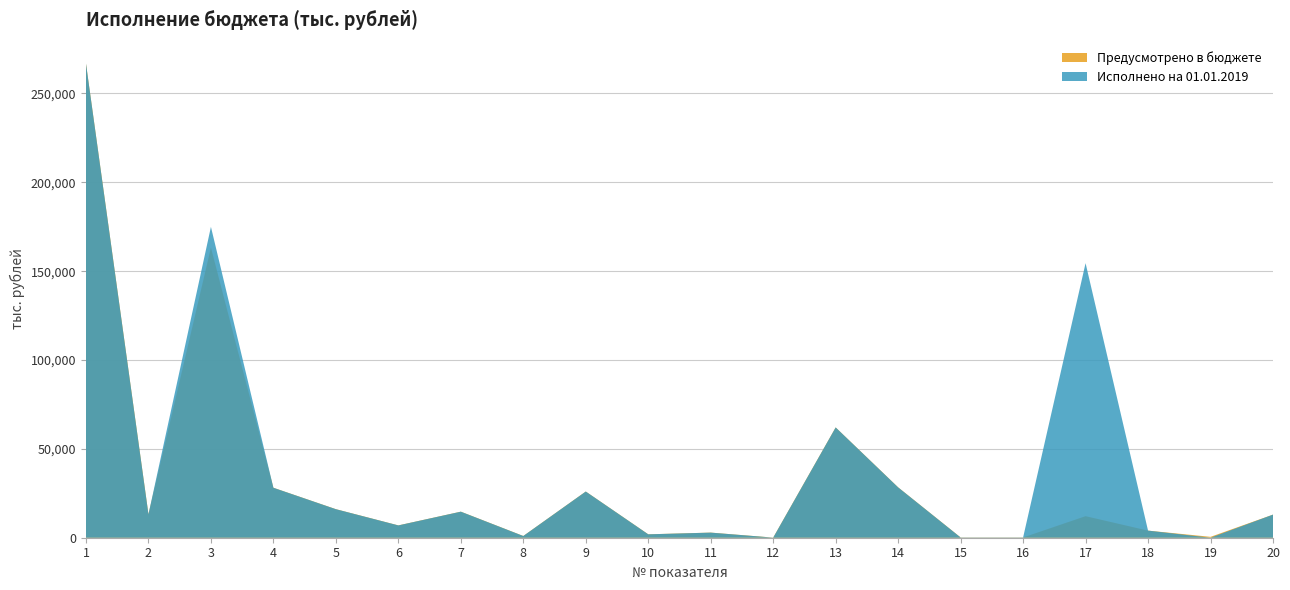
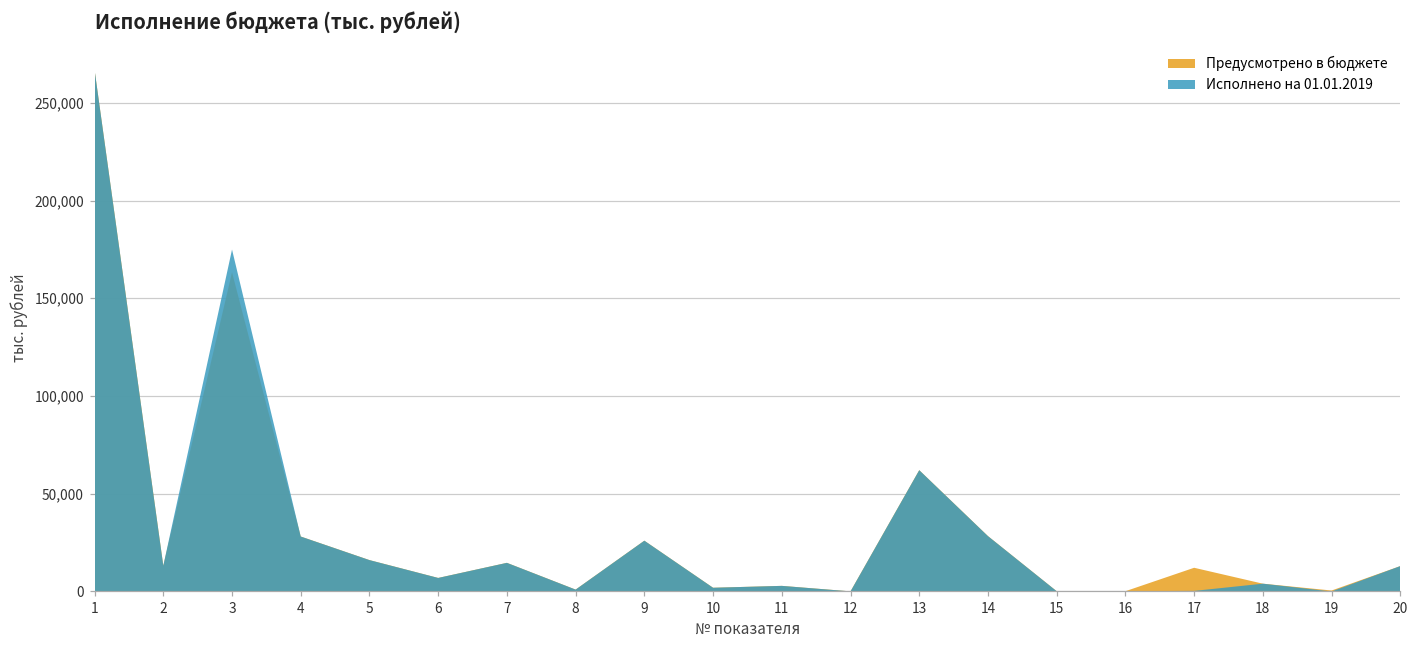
  {
    "Предусмотрено в бюджете": {
      "3": "163,000",
      "17": "12,000"
    },
    "Исполнено на 01.01.2019": {
      "3": "175,000",
-     "17": "155,000"
+     "17": "0"
    }
  }
